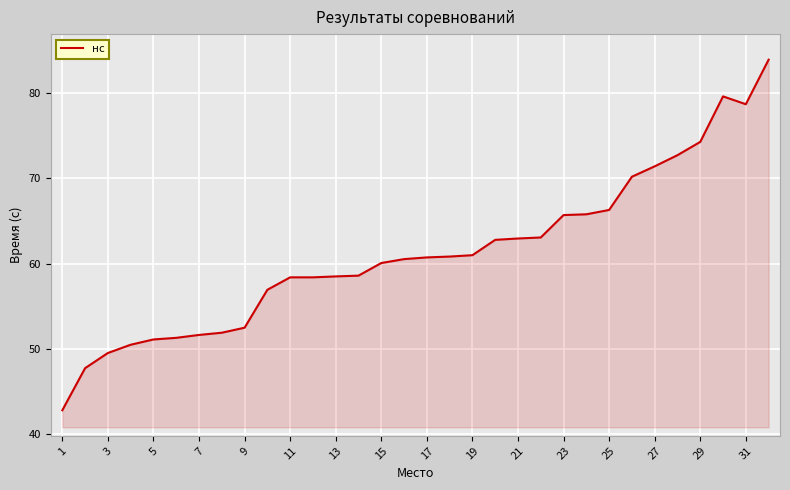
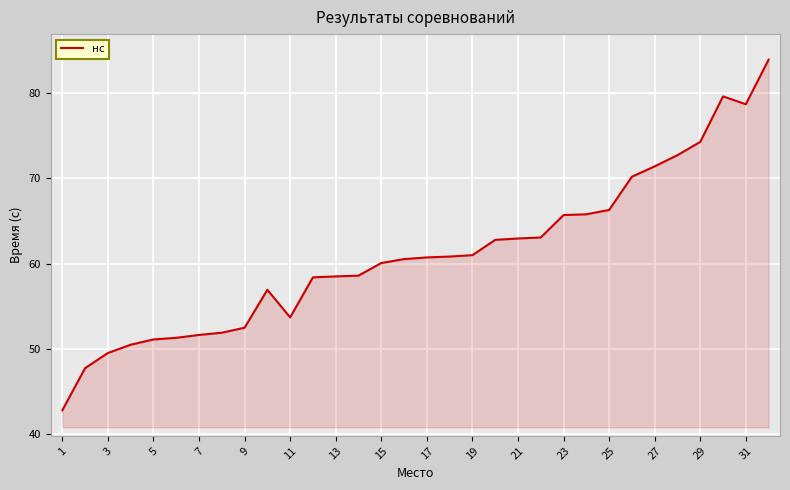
  {
    "1": 43,
    "3": 50,
    "5": 51,
    "7": 52,
    "9": 52,
-   "11": 58,
+   "11": 54,
    "13": 58,
    "15": 60,
    "17": 61,
    "19": 61,
    "21": 63,
    "23": 66,
    "25": 66,
    "27": 71,
    "29": 74,
    "31": 79
  }
